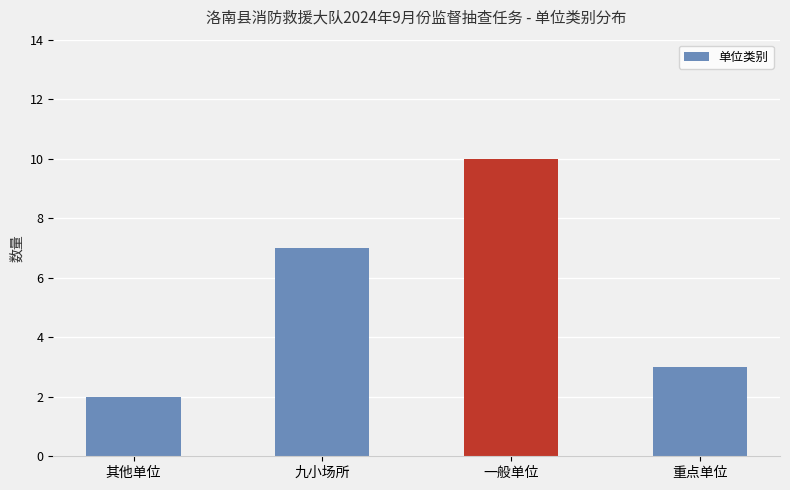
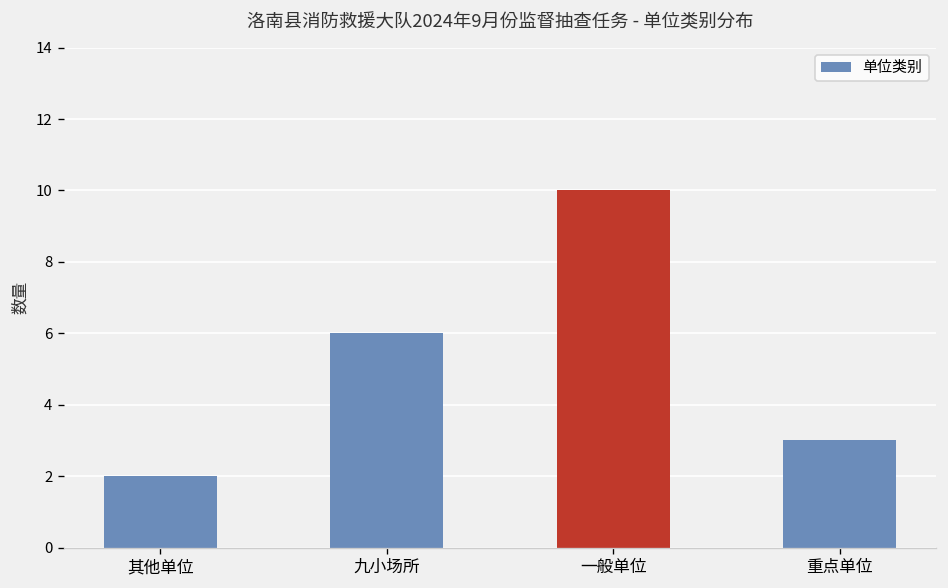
  {
    "其他单位": 2,
-   "九小场所": 7,
+   "九小场所": 6,
    "一般单位": 10,
    "重点单位": 3
  }
